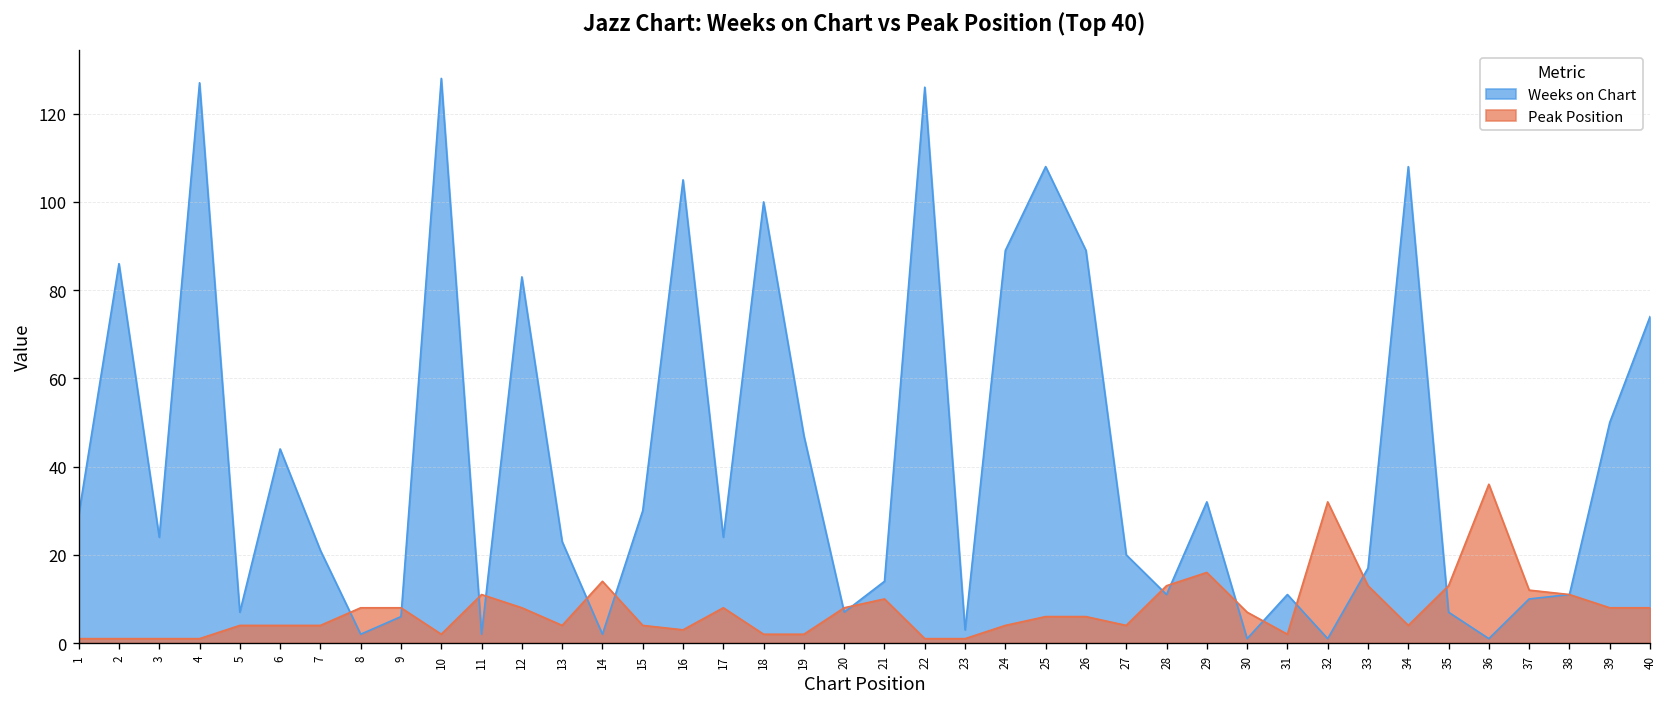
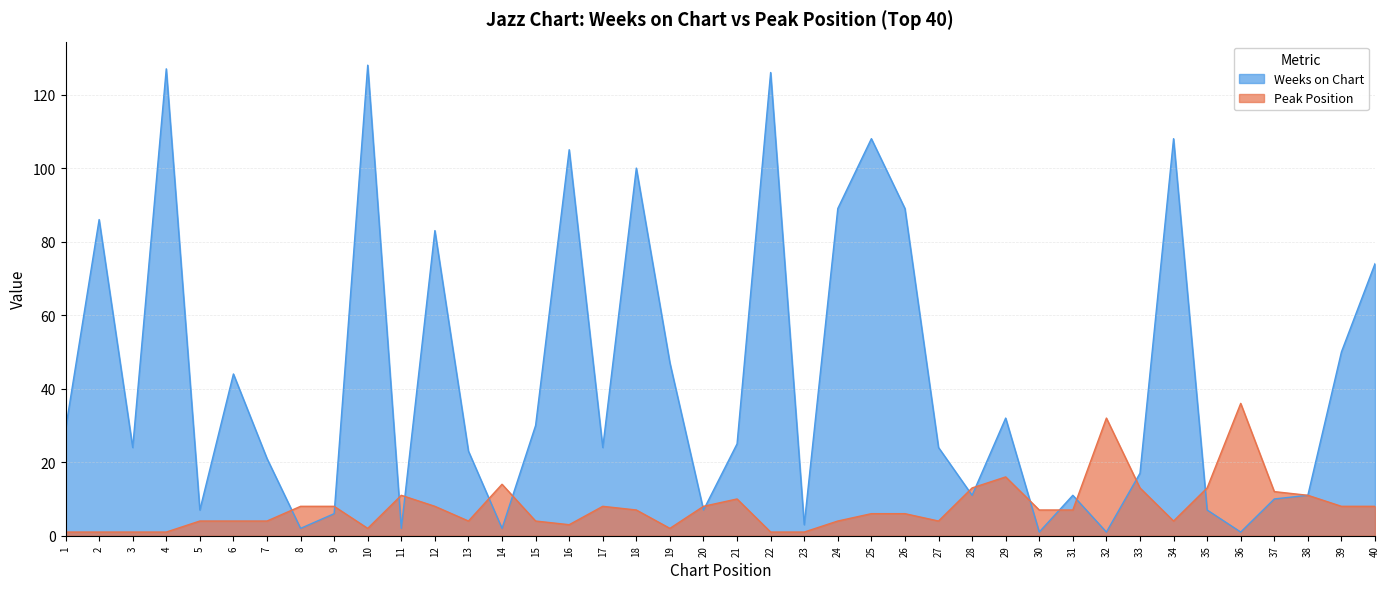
  {
    "Weeks on Chart": {
      "1": 29,
      "2": 86,
      "3": 24,
      "4": 127,
      "5": 7,
      "6": 44,
      "7": 21,
      "8": 2,
      "9": 6,
      "10": 128,
      "11": 2,
      "12": 83,
      "13": 23,
      "14": 2,
      "15": 30,
      "16": 105,
      "17": 24,
      "18": 100,
      "19": 47,
      "20": 7,
-     "21": 14,
+     "21": 25,
      "22": 126,
      "23": 3,
      "24": 89,
      "25": 108,
      "26": 89,
-     "27": 20,
+     "27": 24,
      "28": 11,
      "29": 32,
      "30": 1,
      "31": 11,
      "32": 1,
      "33": 17,
      "34": 108,
      "35": 7,
      "36": 1,
      "37": 10,
      "39": 50,
      "40": 74
    },
    "Peak Position": {
      "1": 1,
      "2": 1,
      "3": 1,
      "4": 1,
      "5": 4,
      "6": 4,
      "7": 4,
      "8": 8,
      "9": 8,
      "10": 2,
      "11": 11,
      "12": 8,
      "13": 4,
      "14": 14,
      "15": 4,
      "16": 3,
      "17": 8,
-     "18": 2,
+     "18": 7,
      "19": 2,
      "20": 8,
      "21": 10,
      "22": 1,
      "23": 1,
      "24": 4,
      "25": 6,
      "26": 6,
      "27": 4,
      "28": 13,
      "29": 16,
      "30": 7,
-     "31": 2,
+     "31": 7,
      "32": 32,
      "33": 13,
      "34": 4,
      "35": 13,
      "36": 36,
      "37": 12,
      "39": 8,
      "40": 8
    }
  }
